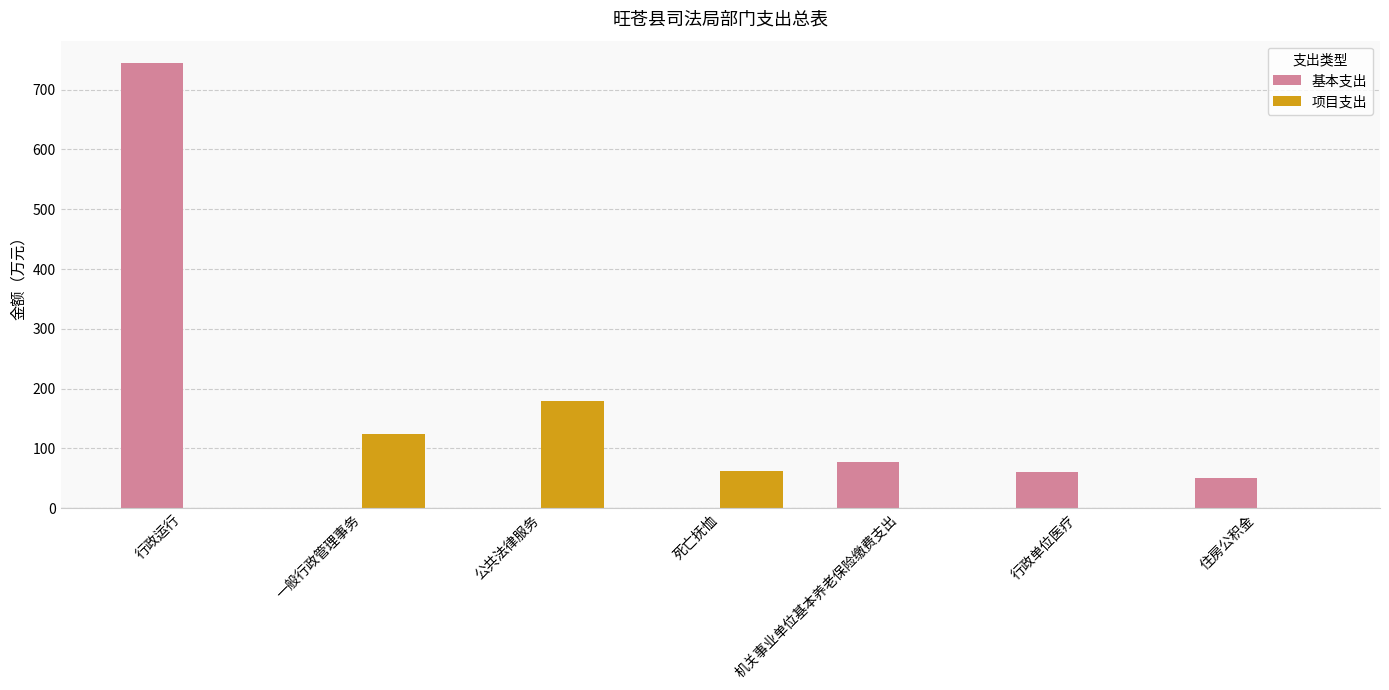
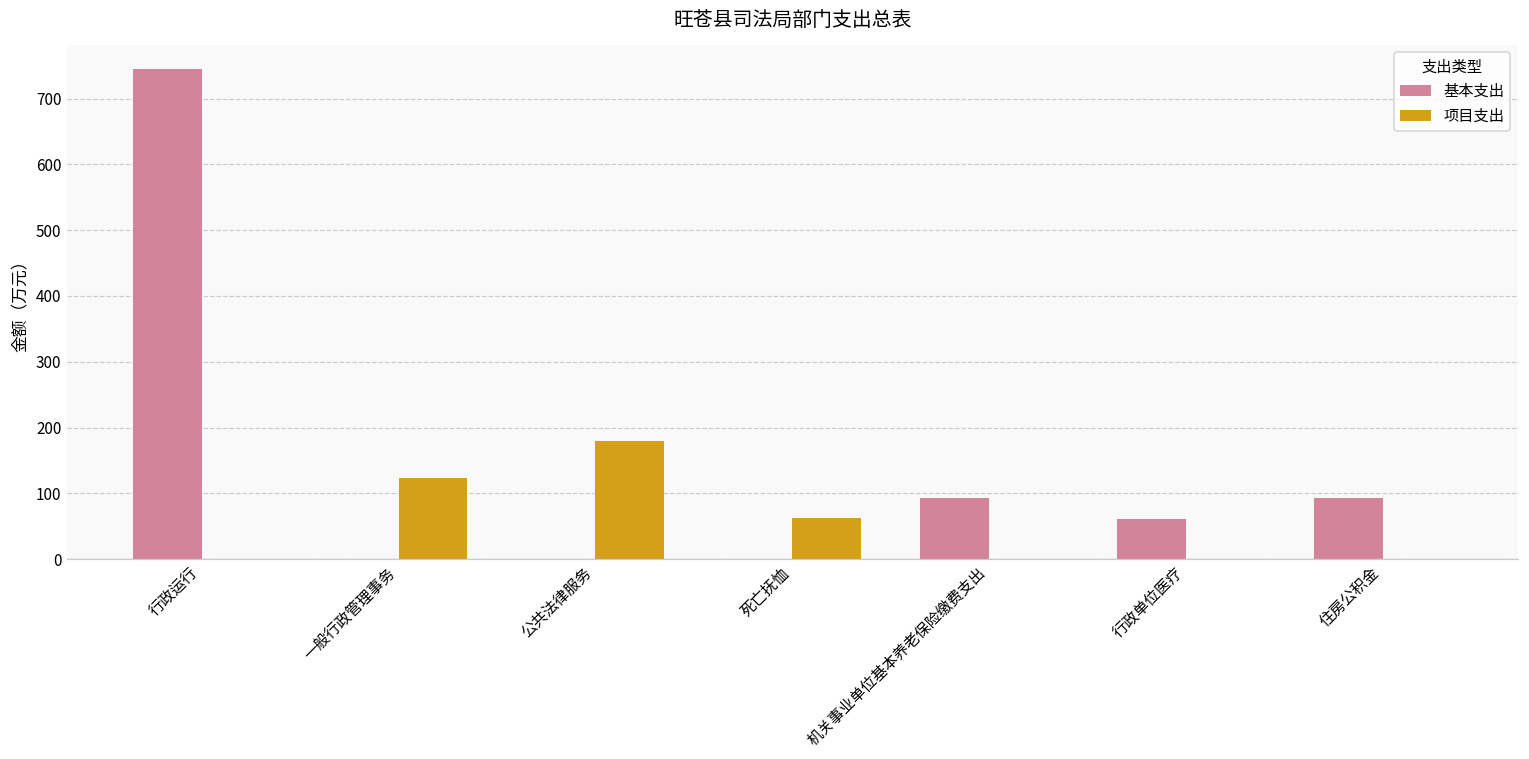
  {
    "基本支出": {
      "行政运行": 740,
      "一般行政管理事务": 0,
      "公共法律服务": 0,
      "死亡抚恤": 0,
-     "机关事业单位基本养老保险缴费支出": 80,
+     "机关事业单位基本养老保险缴费支出": 90,
      "行政单位医疗": 60,
-     "住房公积金": 50
+     "住房公积金": 90
    },
    "项目支出": {
      "行政运行": 0,
      "一般行政管理事务": 120,
      "公共法律服务": 180,
      "死亡抚恤": 60,
      "机关事业单位基本养老保险缴费支出": 0,
      "行政单位医疗": 0,
      "住房公积金": 0
    }
  }
